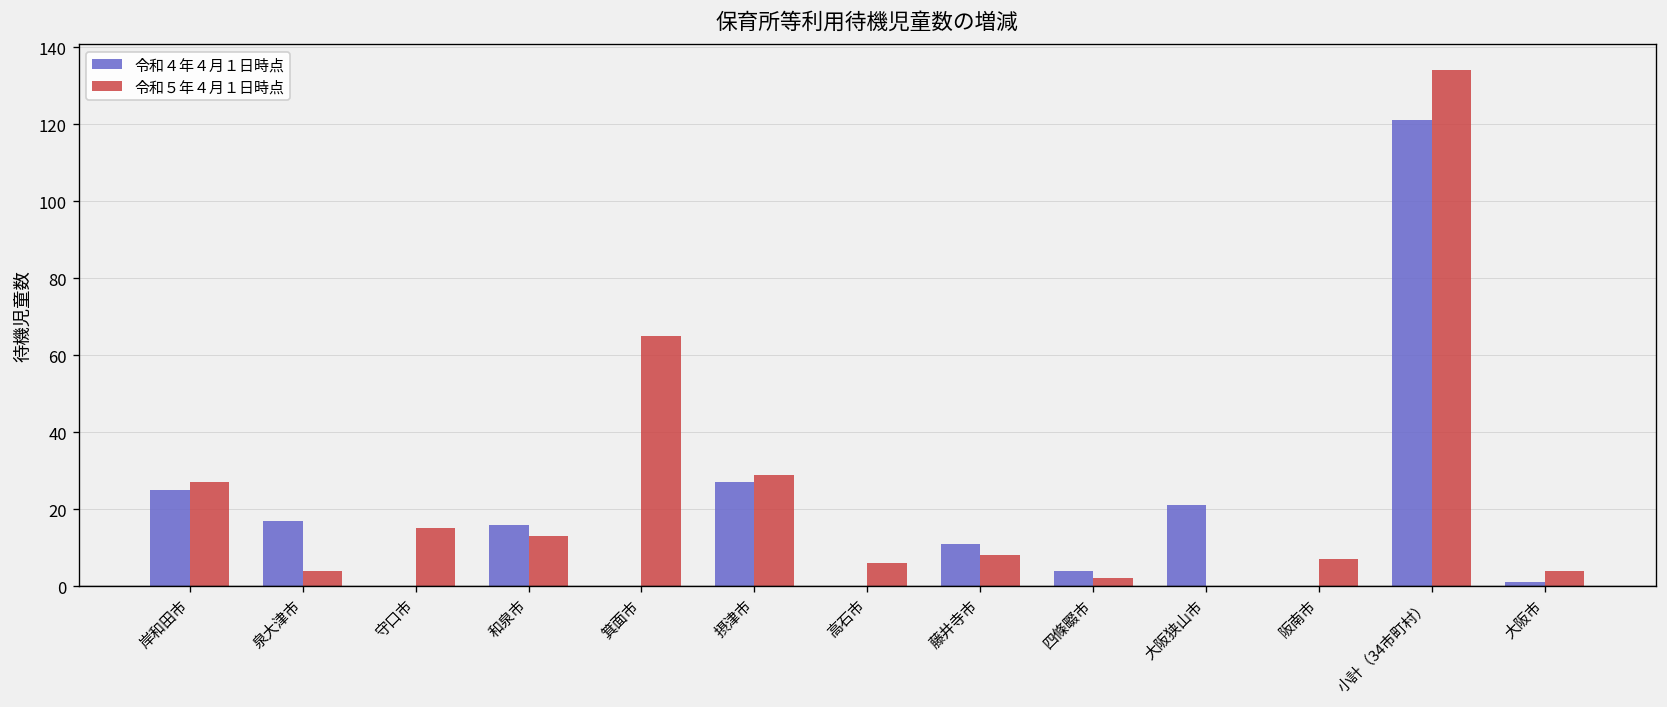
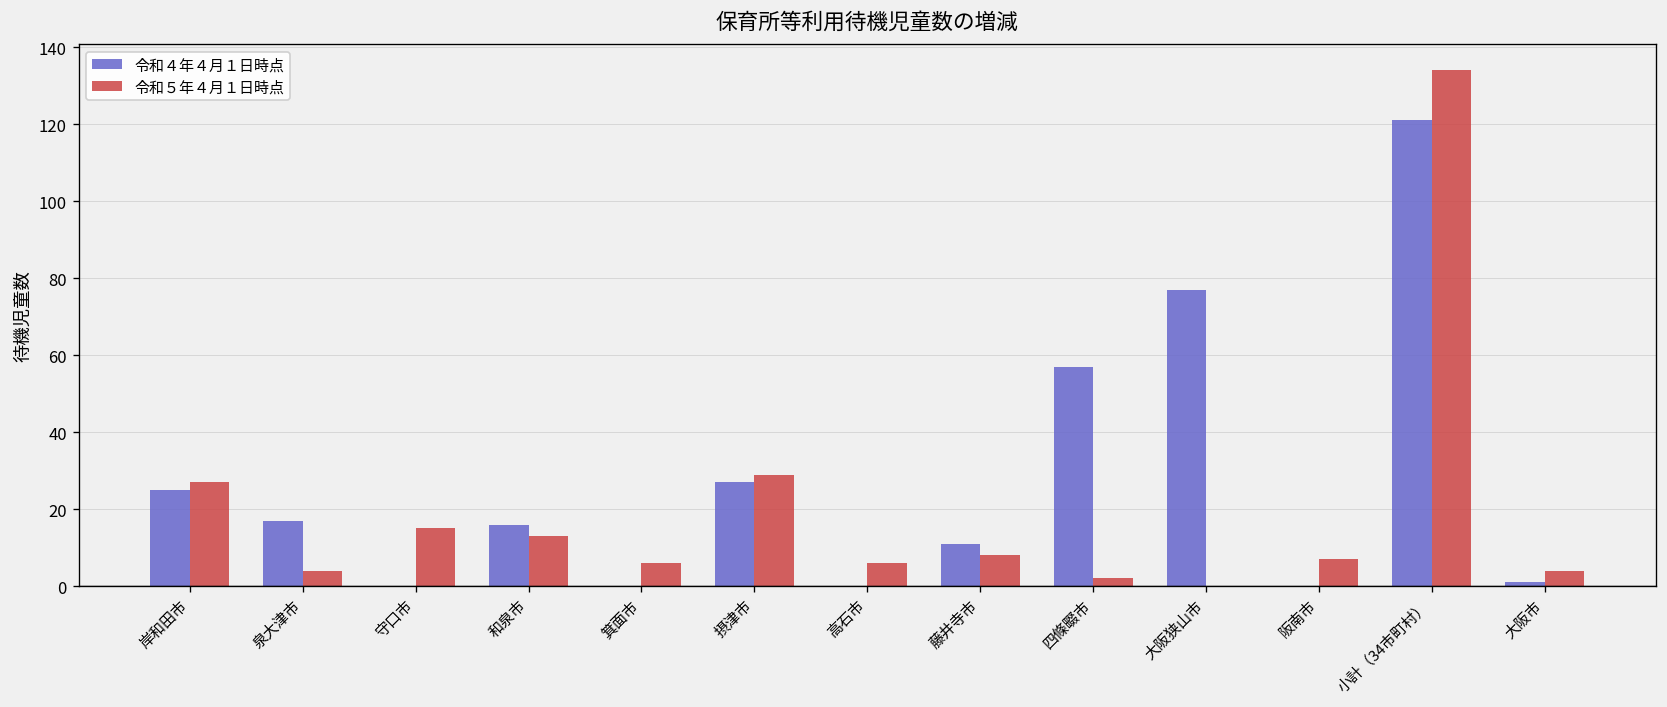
  {
    "令和４年４月１日時点": {
      "岸和田市": 25,
      "泉大津市": 17,
      "守口市": 0,
      "和泉市": 16,
      "箕面市": 0,
      "摂津市": 27,
      "高石市": 0,
      "藤井寺市": 11,
-     "四條畷市": 4,
-     "大阪狭山市": 21,
+     "四條畷市": 57,
+     "大阪狭山市": 77,
      "阪南市": 0,
      "小計（34市町村）": 121,
      "大阪市": 1
    },
    "令和５年４月１日時点": {
      "岸和田市": 27,
      "泉大津市": 4,
      "守口市": 15,
      "和泉市": 13,
-     "箕面市": 65,
+     "箕面市": 6,
      "摂津市": 29,
      "高石市": 6,
      "藤井寺市": 8,
      "四條畷市": 2,
      "大阪狭山市": 0,
      "阪南市": 7,
      "小計（34市町村）": 134,
      "大阪市": 4
    }
  }
